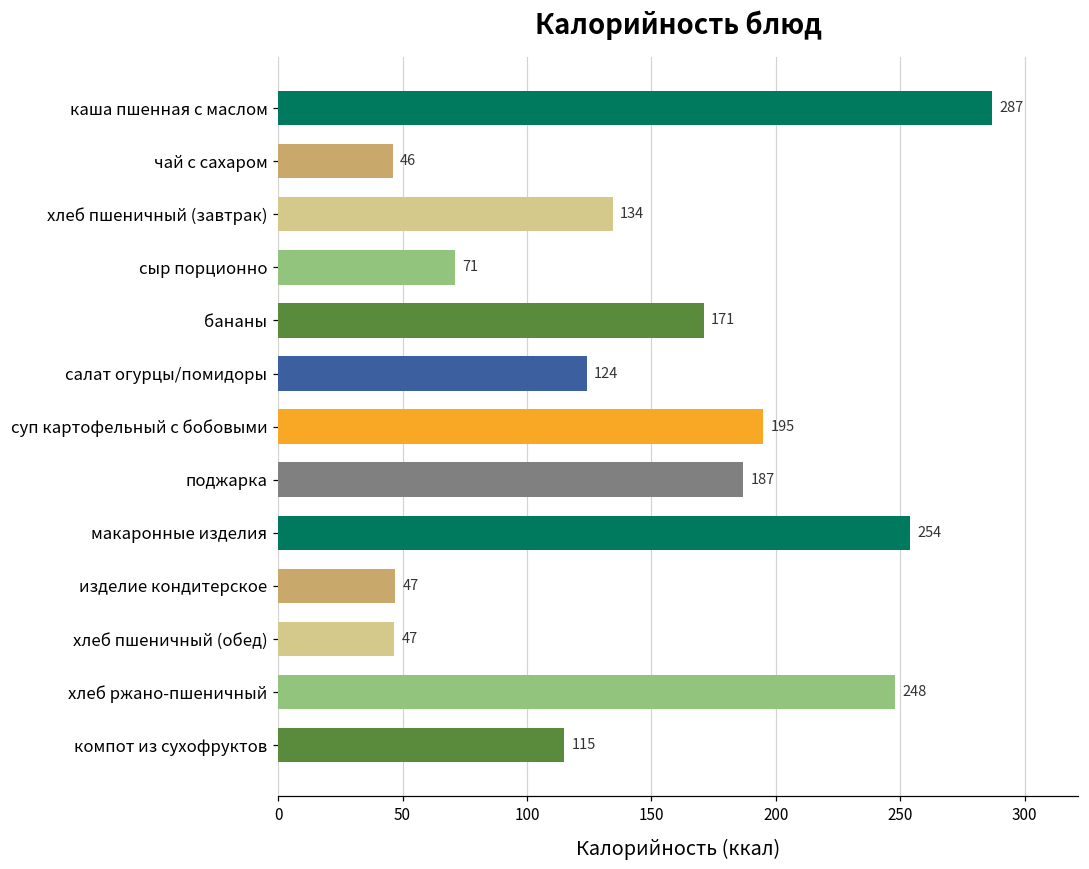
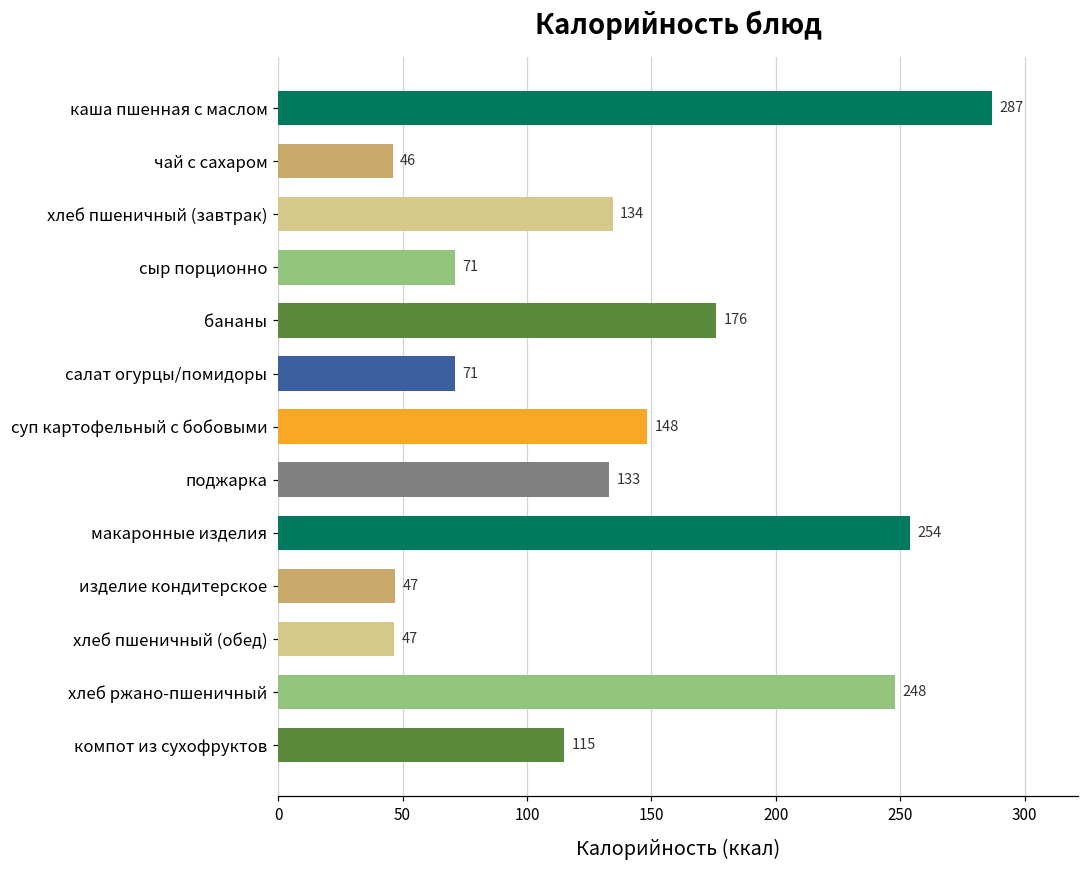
  {
    "каша пшенная с маслом": 287,
    "чай с сахаром": 46,
    "хлеб пшеничный (завтрак)": 134,
    "сыр порционно": 71,
-   "бананы": 171,
-   "салат огурцы/помидоры": 124,
-   "суп картофельный с бобовыми": 195,
-   "поджарка": 187,
+   "бананы": 176,
+   "салат огурцы/помидоры": 71,
+   "суп картофельный с бобовыми": 148,
+   "поджарка": 133,
    "макаронные изделия": 254,
    "изделие кондитерское": 47,
    "хлеб пшеничный (обед)": 47,
    "хлеб ржано-пшеничный": 248,
    "компот из сухофруктов": 115
  }
